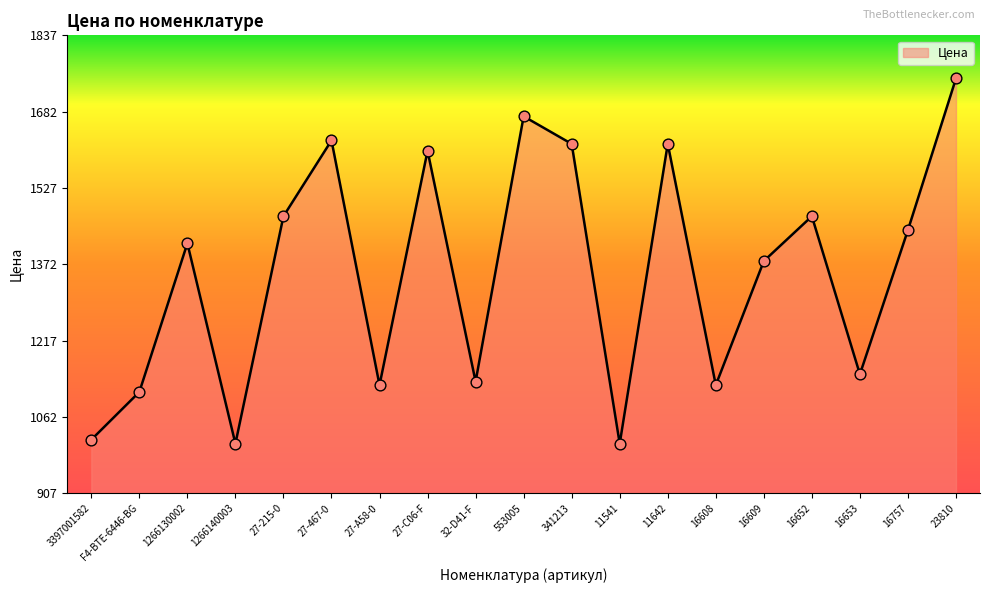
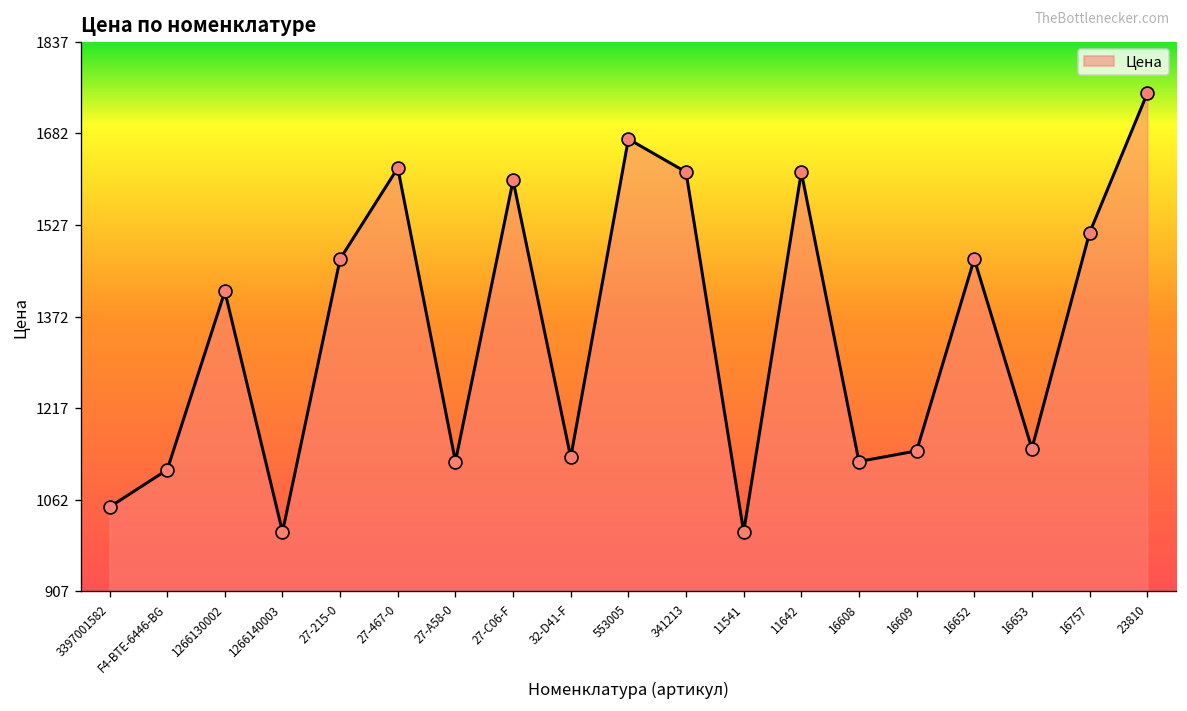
  {
-   "3397001582": 1020,
+   "3397001582": 1050,
    "F4-BTE-6446-BG": 1110,
    "1266130002": 1420,
    "1266140003": 1010,
    "27-215-0": 1470,
    "27-467-0": 1620,
    "27-A58-0": 1130,
    "27-C06-F": 1600,
    "32-D41-F": 1130,
    "553005": 1670,
    "341213": 1620,
    "11541": 1010,
    "11642": 1620,
    "16608": 1130,
-   "16609": 1380,
+   "16609": 1150,
    "16652": 1470,
    "16653": 1150,
-   "16757": 1440,
+   "16757": 1510,
    "23810": 1750
  }
